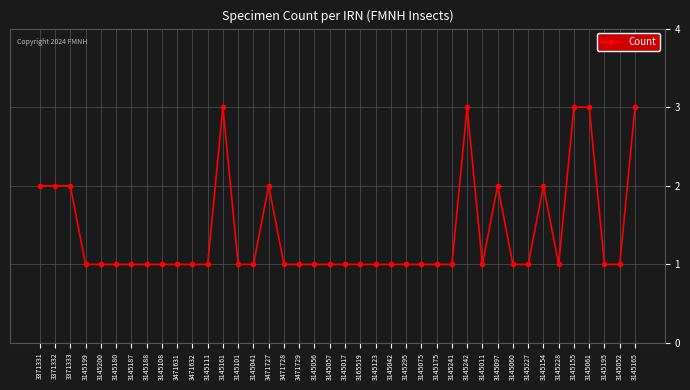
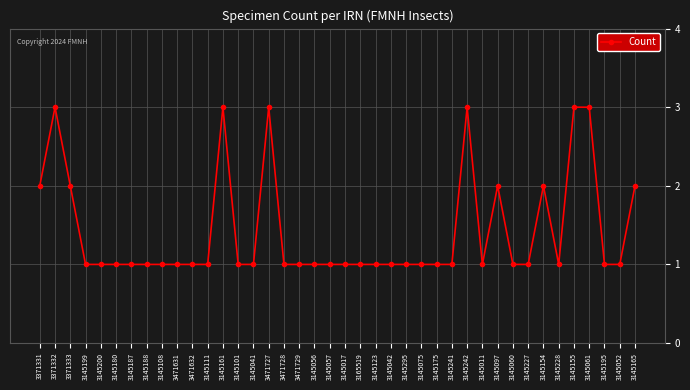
  {
    "3371331": 2,
-   "3371332": 2,
+   "3371332": 3,
    "3371333": 2,
    "3145199": 1,
    "3145200": 1,
    "3145180": 1,
    "3145187": 1,
    "3145188": 1,
    "3145108": 1,
    "3471631": 1,
    "3471632": 1,
    "3145111": 1,
    "3145161": 3,
    "3145101": 1,
    "3145041": 1,
-   "3471727": 2,
+   "3471727": 3,
    "3471728": 1,
    "3471729": 1,
    "3145056": 1,
    "3145057": 1,
    "3145017": 1,
    "3165519": 1,
    "3145123": 1,
    "3145042": 1,
    "3145295": 1,
    "3145075": 1,
    "3145175": 1,
    "3145241": 1,
    "3145242": 3,
    "3145011": 1,
    "3145097": 2,
    "3145060": 1,
    "3145227": 1,
    "3145154": 2,
    "3145228": 1,
    "3145155": 3,
    "3145061": 3,
    "3145195": 1,
    "3145052": 1,
-   "3145165": 3
+   "3145165": 2
  }
